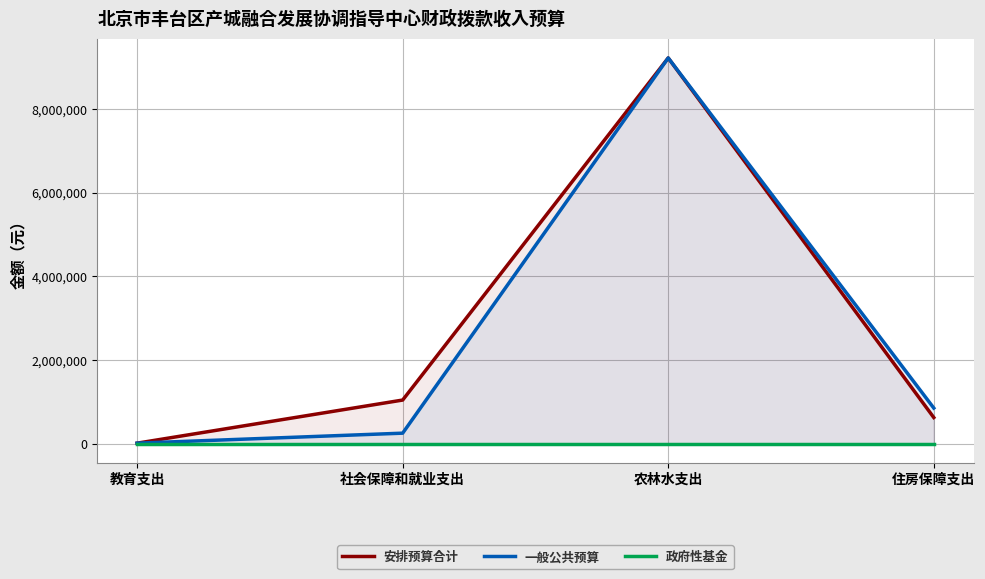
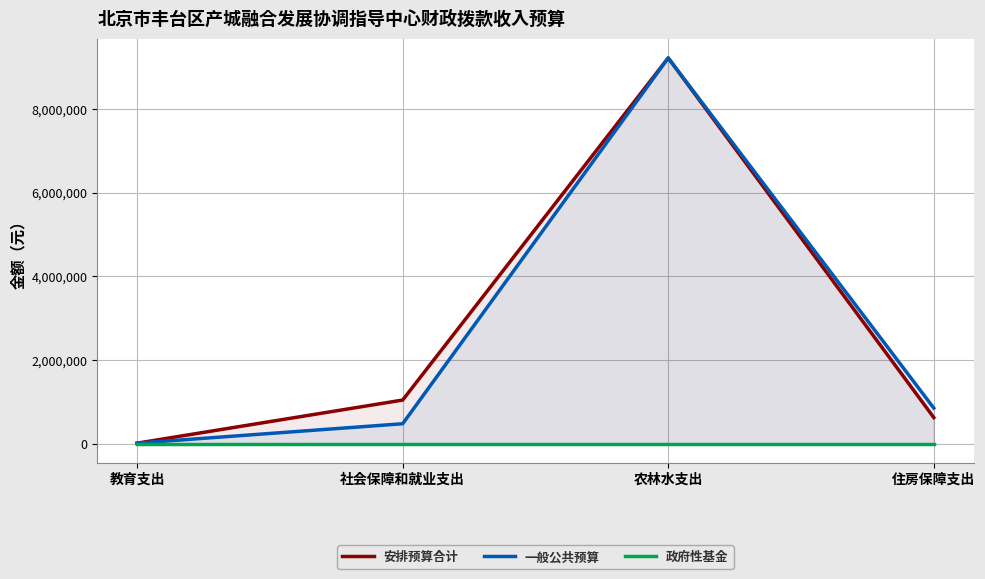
  {
    "安排预算合计": {
      "社会保障和就业支出": "1,000,000",
      "住房保障支出": "600,000"
    },
    "一般公共预算": {
-     "社会保障和就业支出": "200,000",
+     "社会保障和就业支出": "500,000",
      "住房保障支出": "800,000"
    },
    "政府性基金": {
      "社会保障和就业支出": "0",
      "农林水支出": "0",
      "住房保障支出": "0"
    }
  }
